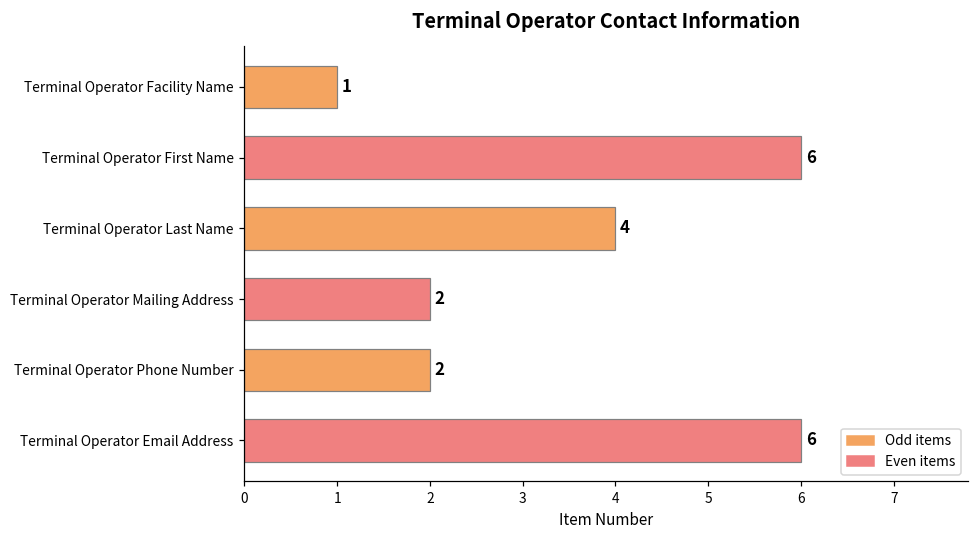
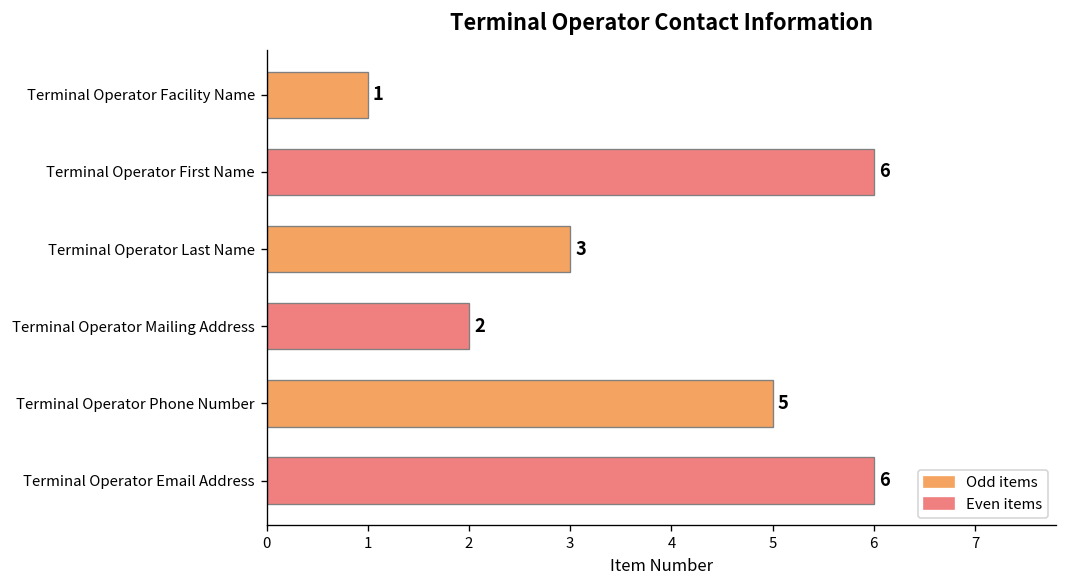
  {
    "Terminal Operator Facility Name": 1,
    "Terminal Operator First Name": 6,
-   "Terminal Operator Last Name": 4,
+   "Terminal Operator Last Name": 3,
    "Terminal Operator Mailing Address": 2,
-   "Terminal Operator Phone Number": 2,
+   "Terminal Operator Phone Number": 5,
    "Terminal Operator Email Address": 6
  }
